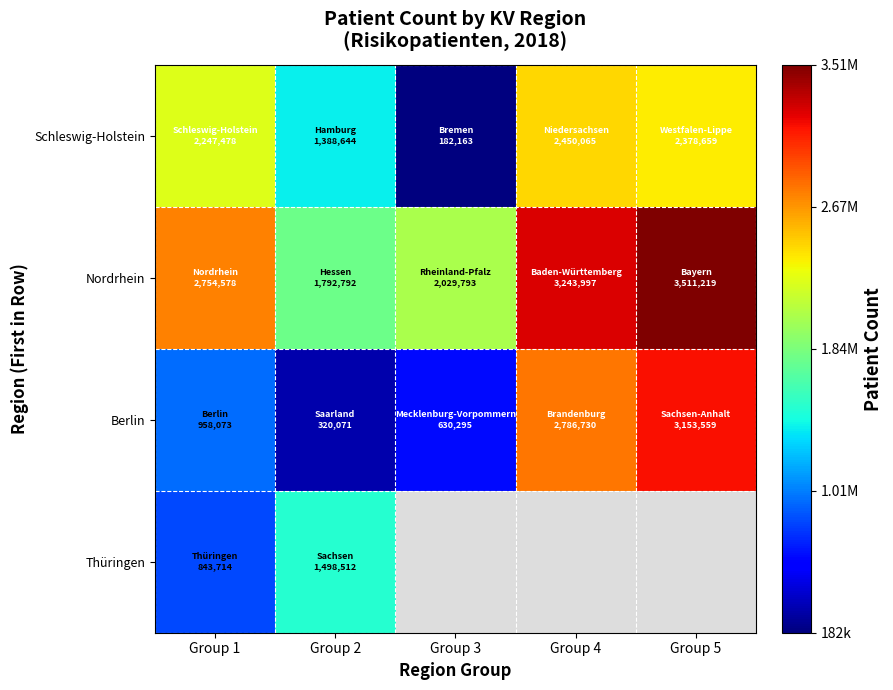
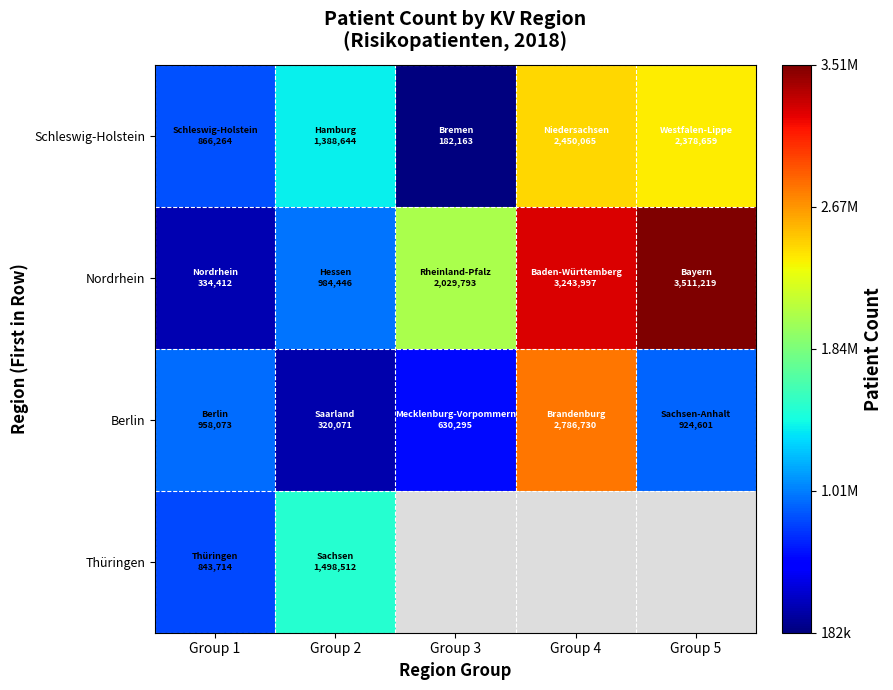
  {
    "Schleswig-Holstein": {
-     "Group 1": "2,247,478",
+     "Group 1": "866,264",
      "Group 2": "1,388,644",
      "Group 3": "182,163",
      "Group 4": "2,450,065",
      "Group 5": "2,378,659"
    },
    "Nordrhein": {
-     "Group 1": "2,754,578",
-     "Group 2": "1,792,792",
+     "Group 1": "334,412",
+     "Group 2": "984,446",
      "Group 3": "2,029,793",
      "Group 4": "3,243,997",
      "Group 5": "3,511,219"
    },
    "Berlin": {
      "Group 1": "958,073",
      "Group 2": "320,071",
      "Group 3": "630,295",
      "Group 4": "2,786,730",
-     "Group 5": "3,153,559"
+     "Group 5": "924,601"
    },
    "Thüringen": {
      "Group 1": "843,714",
      "Group 2": "1,498,512"
    }
  }
